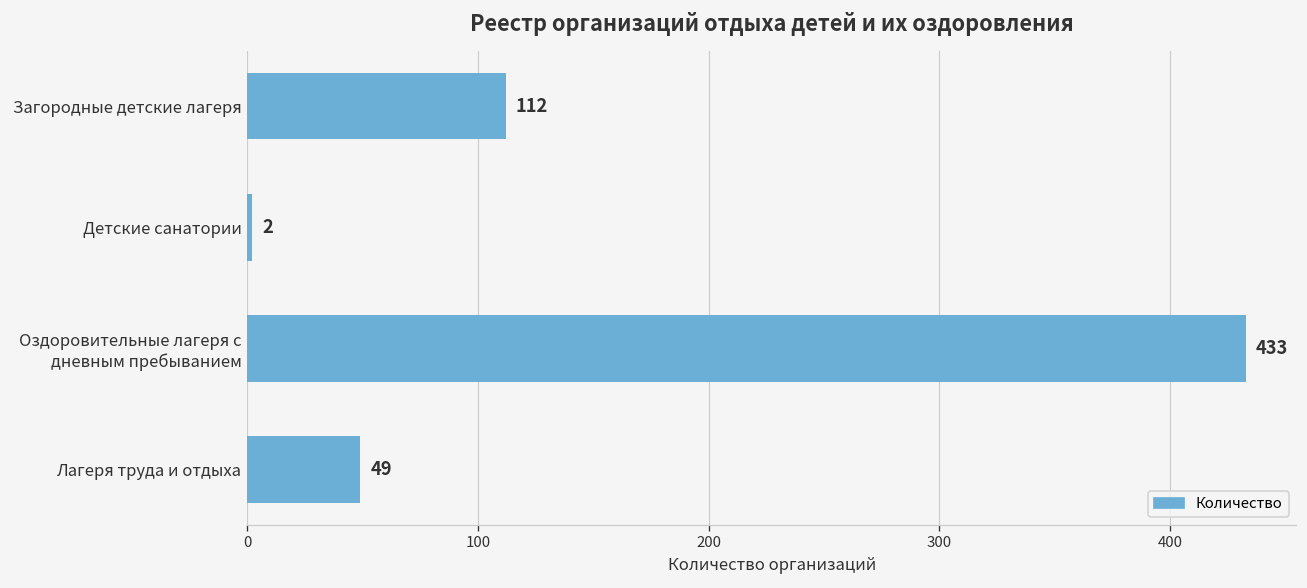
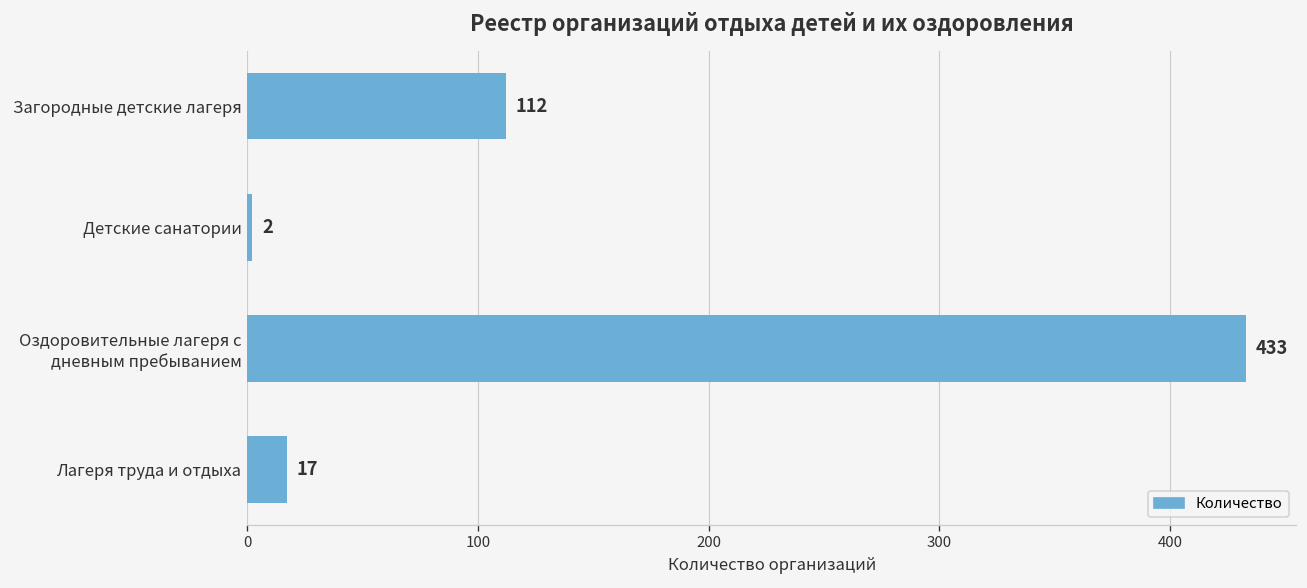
  {
    "Загородные детские лагеря": 112,
    "Детские санатории": 2,
    "Оздоровительные лагеря с дневным пребыванием": 433,
-   "Лагеря труда и отдыха": 49
+   "Лагеря труда и отдыха": 17
  }
